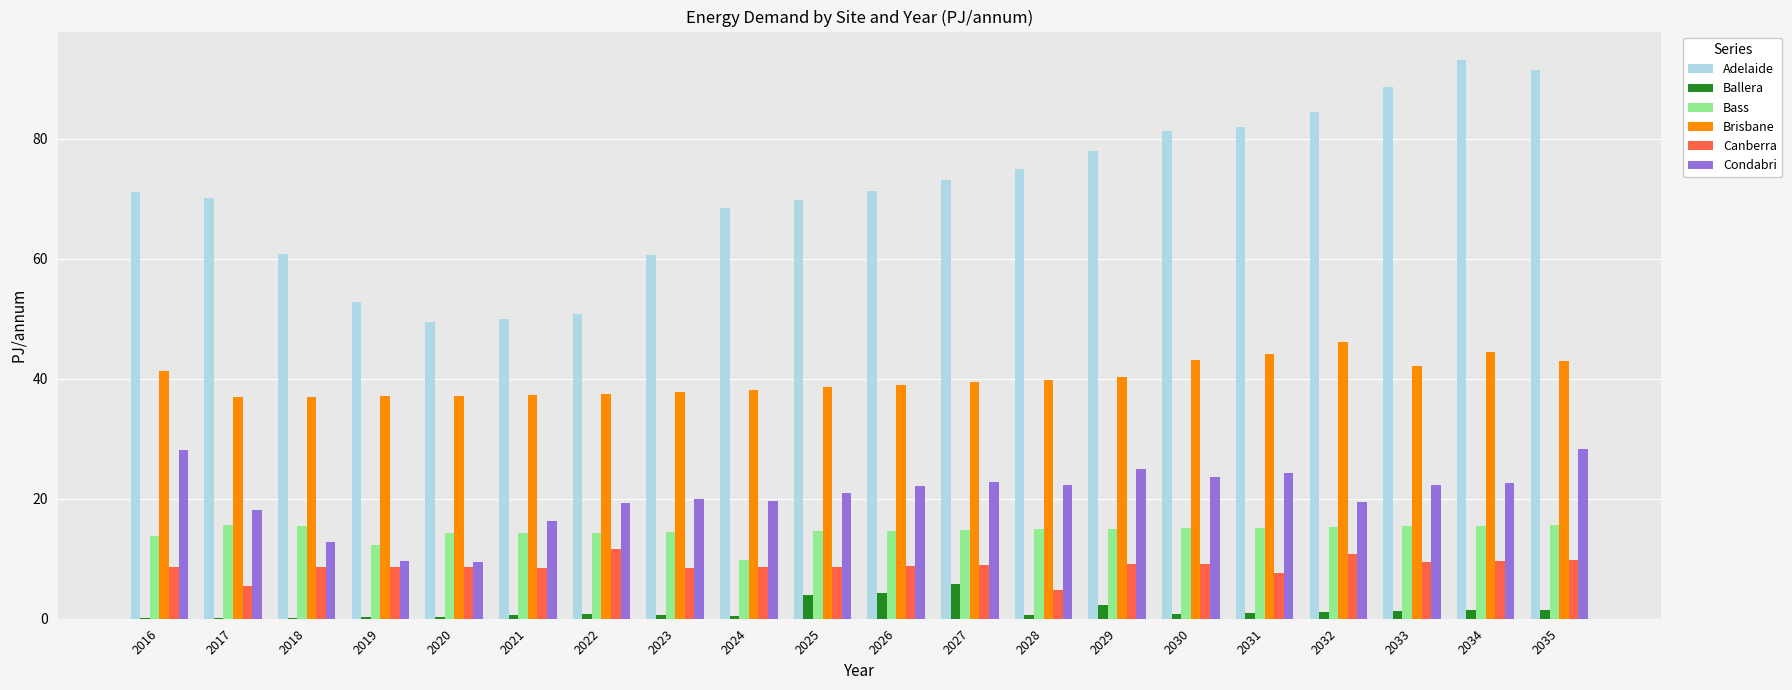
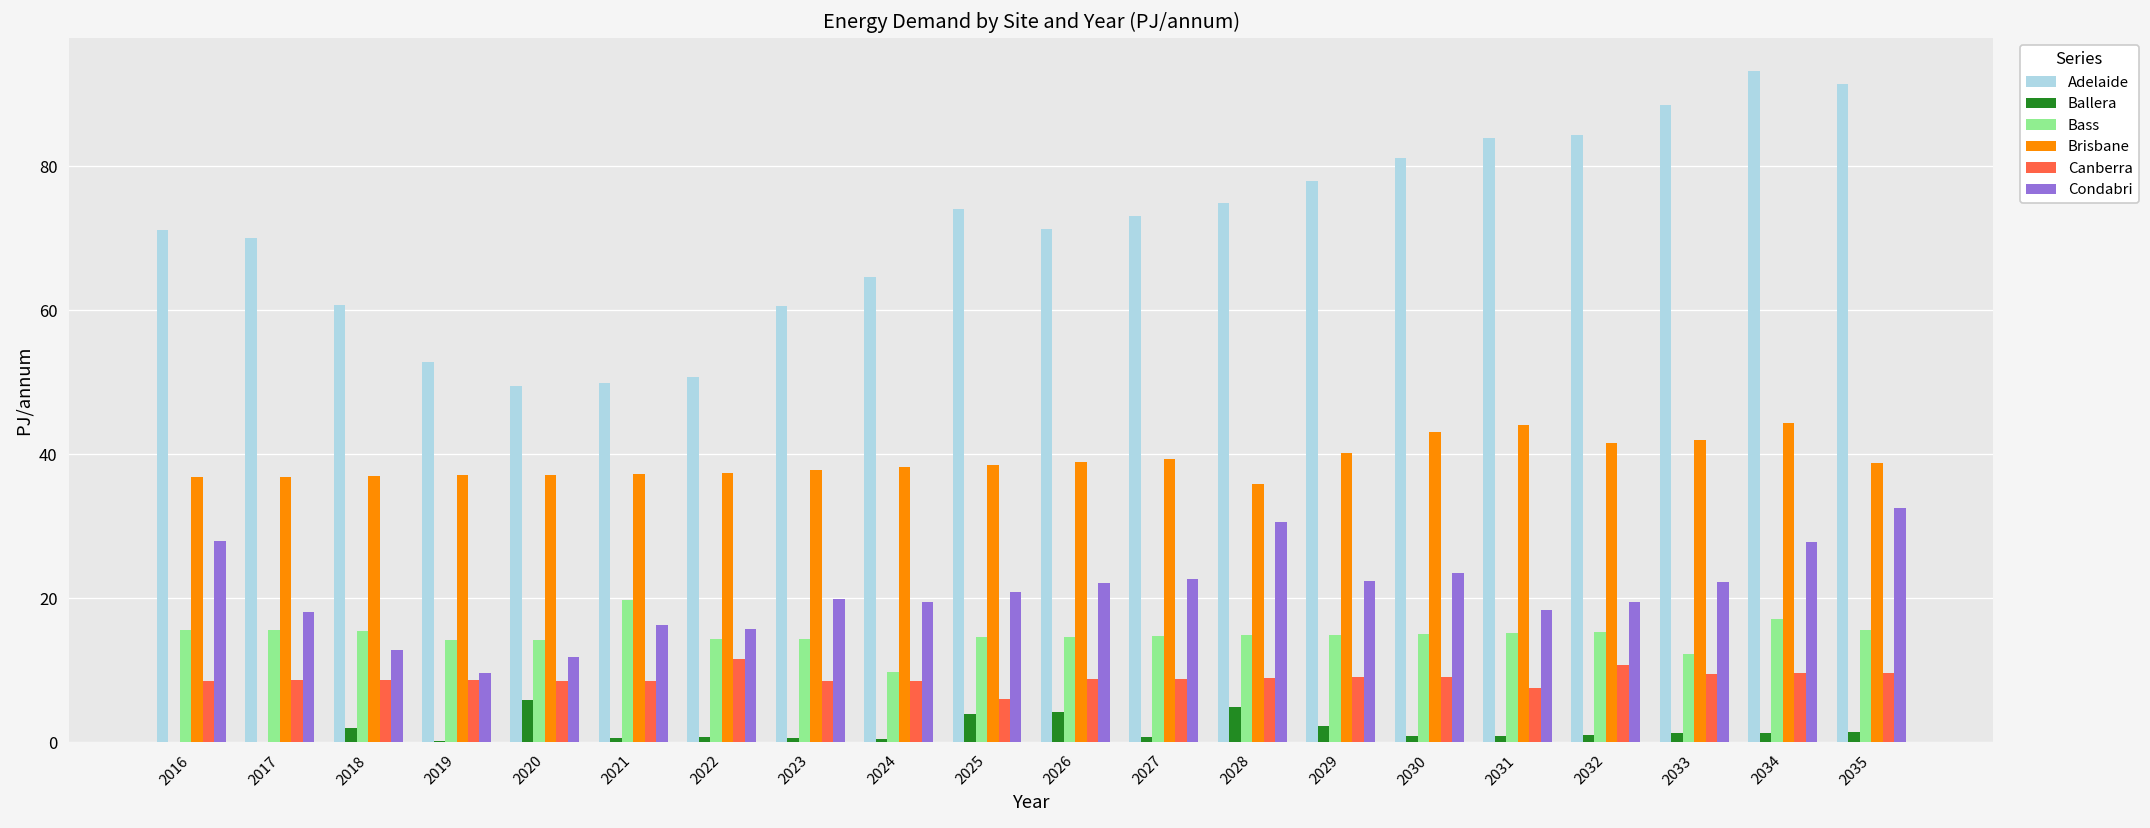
  {
    "Adelaide": {
      "2016": 71,
      "2017": 70,
      "2018": 61,
      "2019": 53,
      "2020": 49,
      "2021": 50,
      "2022": 51,
      "2023": 61,
-     "2024": 68,
-     "2025": 70,
+     "2024": 65,
+     "2025": 74,
      "2026": 71,
      "2027": 73,
      "2028": 75,
      "2029": 78,
      "2030": 81,
-     "2031": 82,
+     "2031": 84,
      "2032": 84,
      "2033": 89,
      "2034": 93,
      "2035": 91
    },
    "Ballera": {
-     "2018": 0,
-     "2020": 0,
+     "2018": 2,
+     "2020": 6,
      "2021": 1,
      "2022": 1,
      "2023": 1,
      "2024": 0,
      "2025": 4,
      "2026": 4,
-     "2027": 6,
-     "2028": 1,
+     "2027": 1,
+     "2028": 5,
      "2029": 2,
      "2030": 1,
      "2031": 1,
      "2032": 1,
      "2033": 1,
      "2034": 1,
      "2035": 1
    },
    "Bass": {
-     "2016": 14,
+     "2016": 16,
      "2017": 16,
      "2018": 16,
-     "2019": 12,
+     "2019": 14,
      "2020": 14,
-     "2021": 14,
+     "2021": 20,
      "2022": 14,
      "2023": 14,
      "2024": 10,
      "2025": 15,
      "2026": 15,
      "2027": 15,
      "2028": 15,
      "2029": 15,
      "2030": 15,
      "2031": 15,
      "2032": 15,
-     "2033": 15,
-     "2034": 16,
+     "2033": 12,
+     "2034": 17,
      "2035": 16
    },
    "Brisbane": {
-     "2016": 41,
+     "2016": 37,
      "2017": 37,
      "2018": 37,
      "2019": 37,
      "2020": 37,
      "2021": 37,
      "2022": 37,
      "2023": 38,
      "2024": 38,
      "2025": 39,
      "2026": 39,
      "2027": 39,
-     "2028": 40,
+     "2028": 36,
      "2029": 40,
      "2030": 43,
      "2031": 44,
-     "2032": 46,
+     "2032": 42,
      "2033": 42,
      "2034": 44,
-     "2035": 43
+     "2035": 39
    },
    "Canberra": {
      "2016": 9,
-     "2017": 6,
+     "2017": 9,
      "2018": 9,
      "2019": 9,
      "2020": 9,
      "2021": 8,
      "2022": 12,
      "2023": 8,
      "2024": 9,
-     "2025": 9,
+     "2025": 6,
      "2026": 9,
      "2027": 9,
-     "2028": 5,
+     "2028": 9,
      "2029": 9,
      "2030": 9,
      "2031": 8,
      "2032": 11,
      "2033": 9,
      "2034": 10,
      "2035": 10
    },
    "Condabri": {
      "2016": 28,
      "2017": 18,
      "2018": 13,
      "2019": 10,
-     "2020": 9,
+     "2020": 12,
      "2021": 16,
-     "2022": 19,
+     "2022": 16,
      "2023": 20,
      "2024": 20,
      "2025": 21,
      "2026": 22,
      "2027": 23,
-     "2028": 22,
-     "2029": 25,
+     "2028": 31,
+     "2029": 22,
      "2030": 24,
-     "2031": 24,
+     "2031": 18,
      "2032": 19,
      "2033": 22,
-     "2034": 23,
-     "2035": 28
+     "2034": 28,
+     "2035": 33
    }
  }
